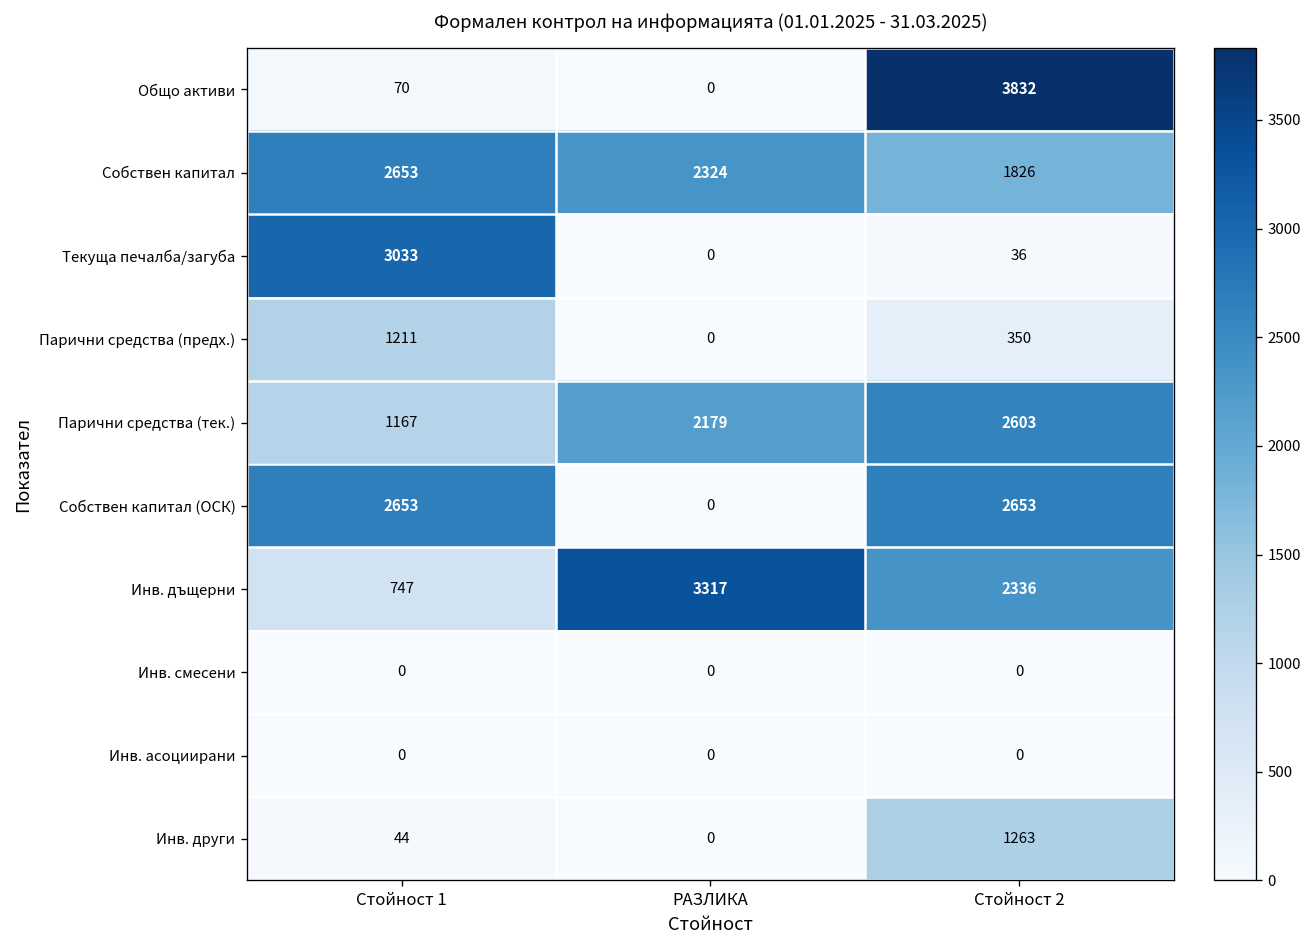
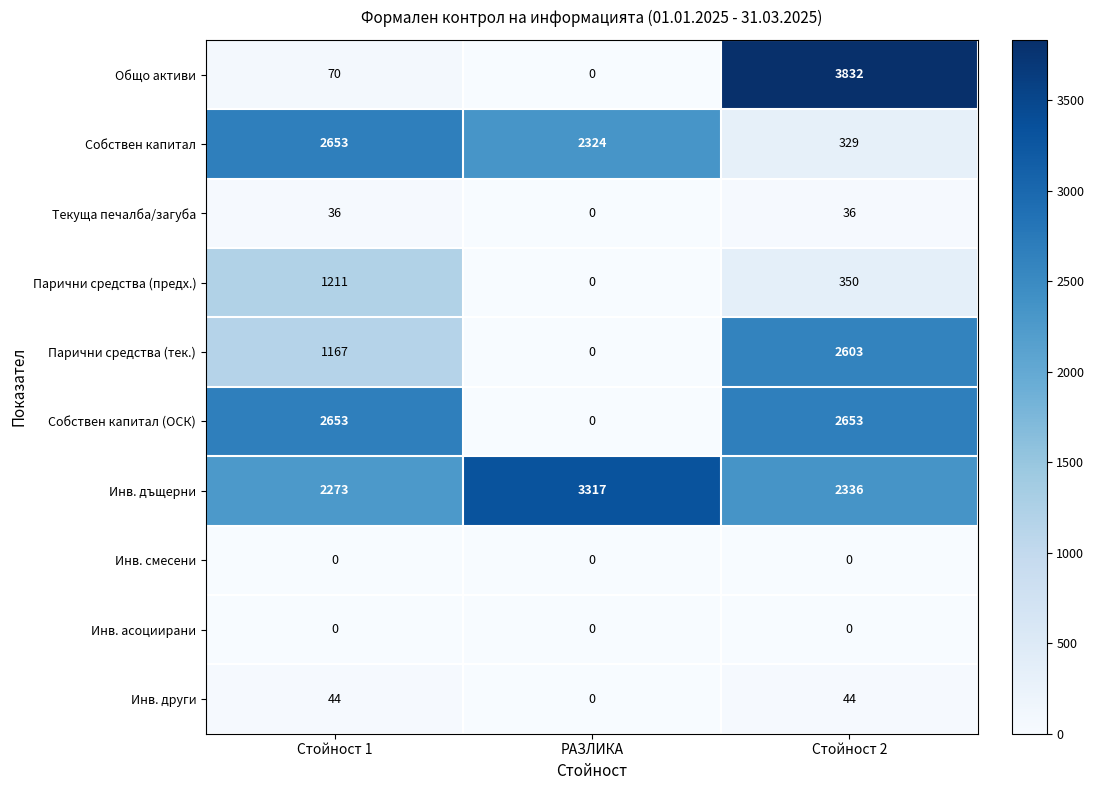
  {
    "Общо активи": {
      "Стойност 1": 70,
      "РАЗЛИКА": 0,
      "Стойност 2": 3832
    },
    "Собствен капитал": {
      "Стойност 1": 2653,
      "РАЗЛИКА": 2324,
-     "Стойност 2": 1826
+     "Стойност 2": 329
    },
    "Текуща печалба/загуба": {
-     "Стойност 1": 3033,
+     "Стойност 1": 36,
      "РАЗЛИКА": 0,
      "Стойност 2": 36
    },
    "Парични средства (предх.)": {
      "Стойност 1": 1211,
      "РАЗЛИКА": 0,
      "Стойност 2": 350
    },
    "Парични средства (тек.)": {
      "Стойност 1": 1167,
-     "РАЗЛИКА": 2179,
+     "РАЗЛИКА": 0,
      "Стойност 2": 2603
    },
    "Собствен капитал (ОСК)": {
      "Стойност 1": 2653,
      "РАЗЛИКА": 0,
      "Стойност 2": 2653
    },
    "Инв. дъщерни": {
-     "Стойност 1": 747,
+     "Стойност 1": 2273,
      "РАЗЛИКА": 3317,
      "Стойност 2": 2336
    },
    "Инв. смесени": {
      "Стойност 1": 0,
      "РАЗЛИКА": 0,
      "Стойност 2": 0
    },
    "Инв. асоциирани": {
      "Стойност 1": 0,
      "РАЗЛИКА": 0,
      "Стойност 2": 0
    },
    "Инв. други": {
      "Стойност 1": 44,
      "РАЗЛИКА": 0,
-     "Стойност 2": 1263
+     "Стойност 2": 44
    }
  }
